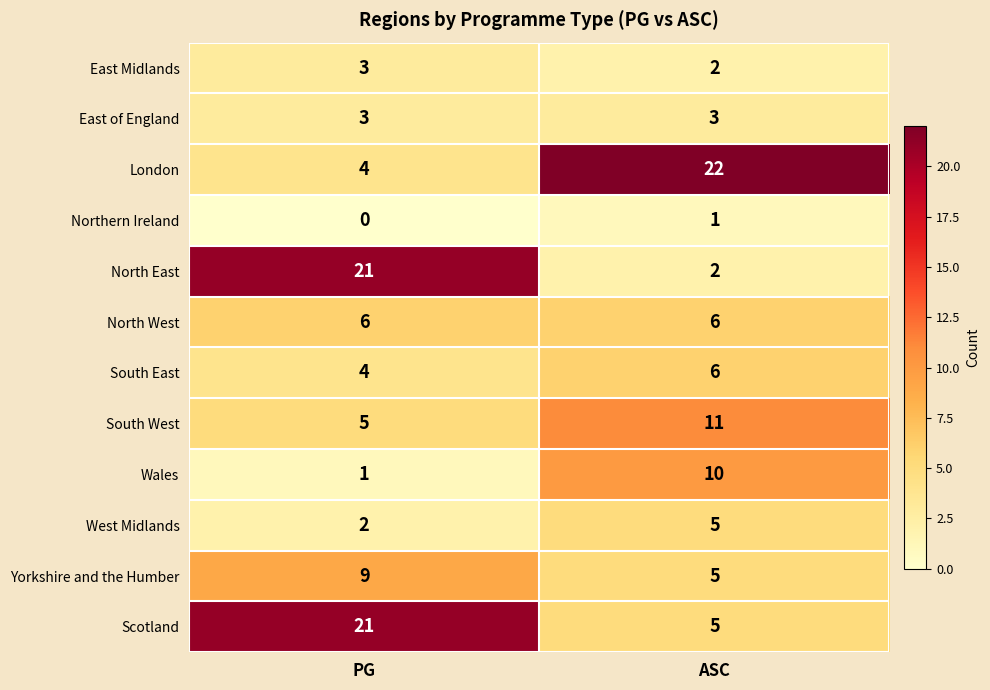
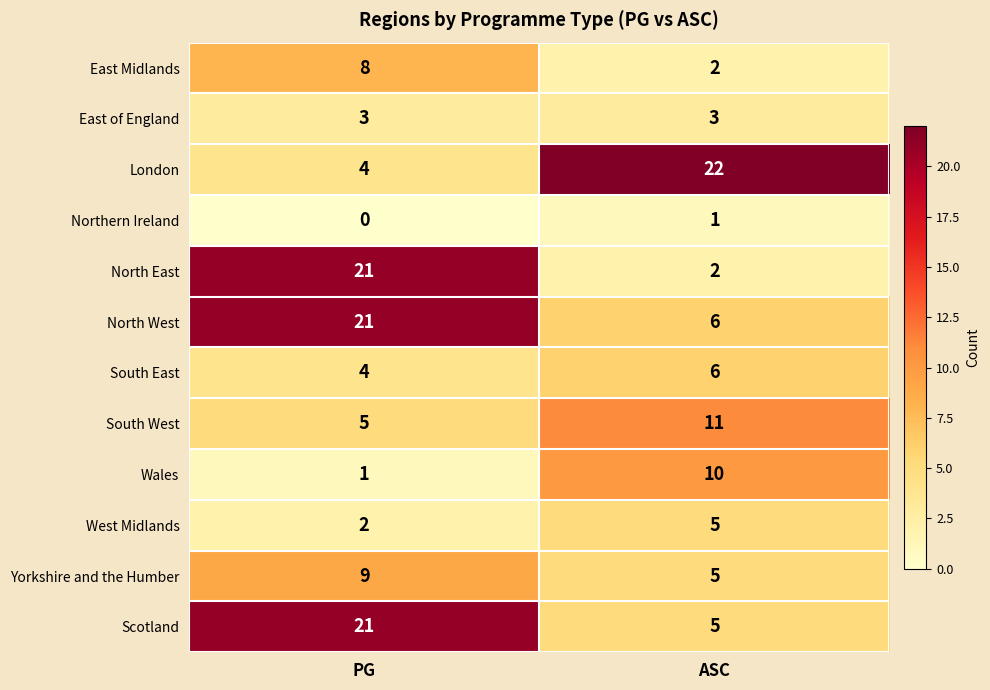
  {
    "East Midlands": {
-     "PG": 3,
+     "PG": 8,
      "ASC": 2
    },
    "East of England": {
      "PG": 3,
      "ASC": 3
    },
    "London": {
      "PG": 4,
      "ASC": 22
    },
    "Northern Ireland": {
      "PG": 0,
      "ASC": 1
    },
    "North East": {
      "PG": 21,
      "ASC": 2
    },
    "North West": {
-     "PG": 6,
+     "PG": 21,
      "ASC": 6
    },
    "South East": {
      "PG": 4,
      "ASC": 6
    },
    "South West": {
      "PG": 5,
      "ASC": 11
    },
    "Wales": {
      "PG": 1,
      "ASC": 10
    },
    "West Midlands": {
      "PG": 2,
      "ASC": 5
    },
    "Yorkshire and the Humber": {
      "PG": 9,
      "ASC": 5
    },
    "Scotland": {
      "PG": 21,
      "ASC": 5
    }
  }
